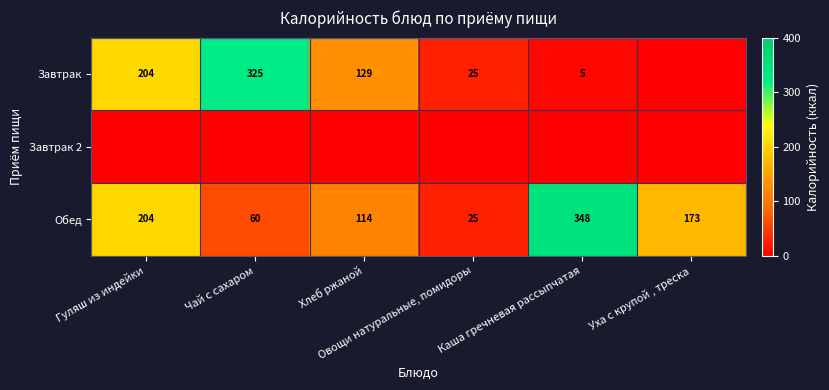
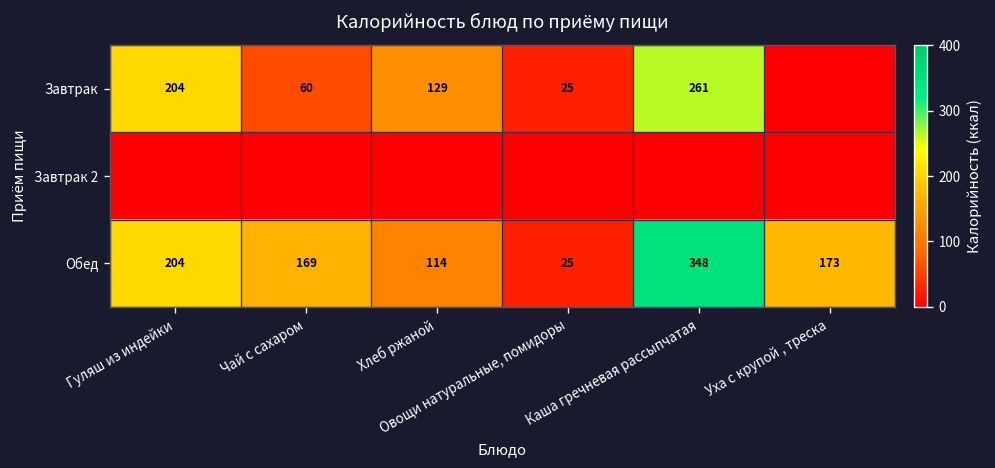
  {
    "Завтрак": {
      "Гуляш из индейки": 204,
-     "Чай с сахаром": 325,
+     "Чай с сахаром": 60,
      "Хлеб ржаной": 129,
      "Овощи натуральные, помидоры": 25,
-     "Каша гречневая рассыпчатая": 5
+     "Каша гречневая рассыпчатая": 261
    },
    "Обед": {
      "Гуляш из индейки": 204,
-     "Чай с сахаром": 60,
+     "Чай с сахаром": 169,
      "Хлеб ржаной": 114,
      "Овощи натуральные, помидоры": 25,
      "Каша гречневая рассыпчатая": 348,
      "Уха с крупой , треска": 173
    }
  }
